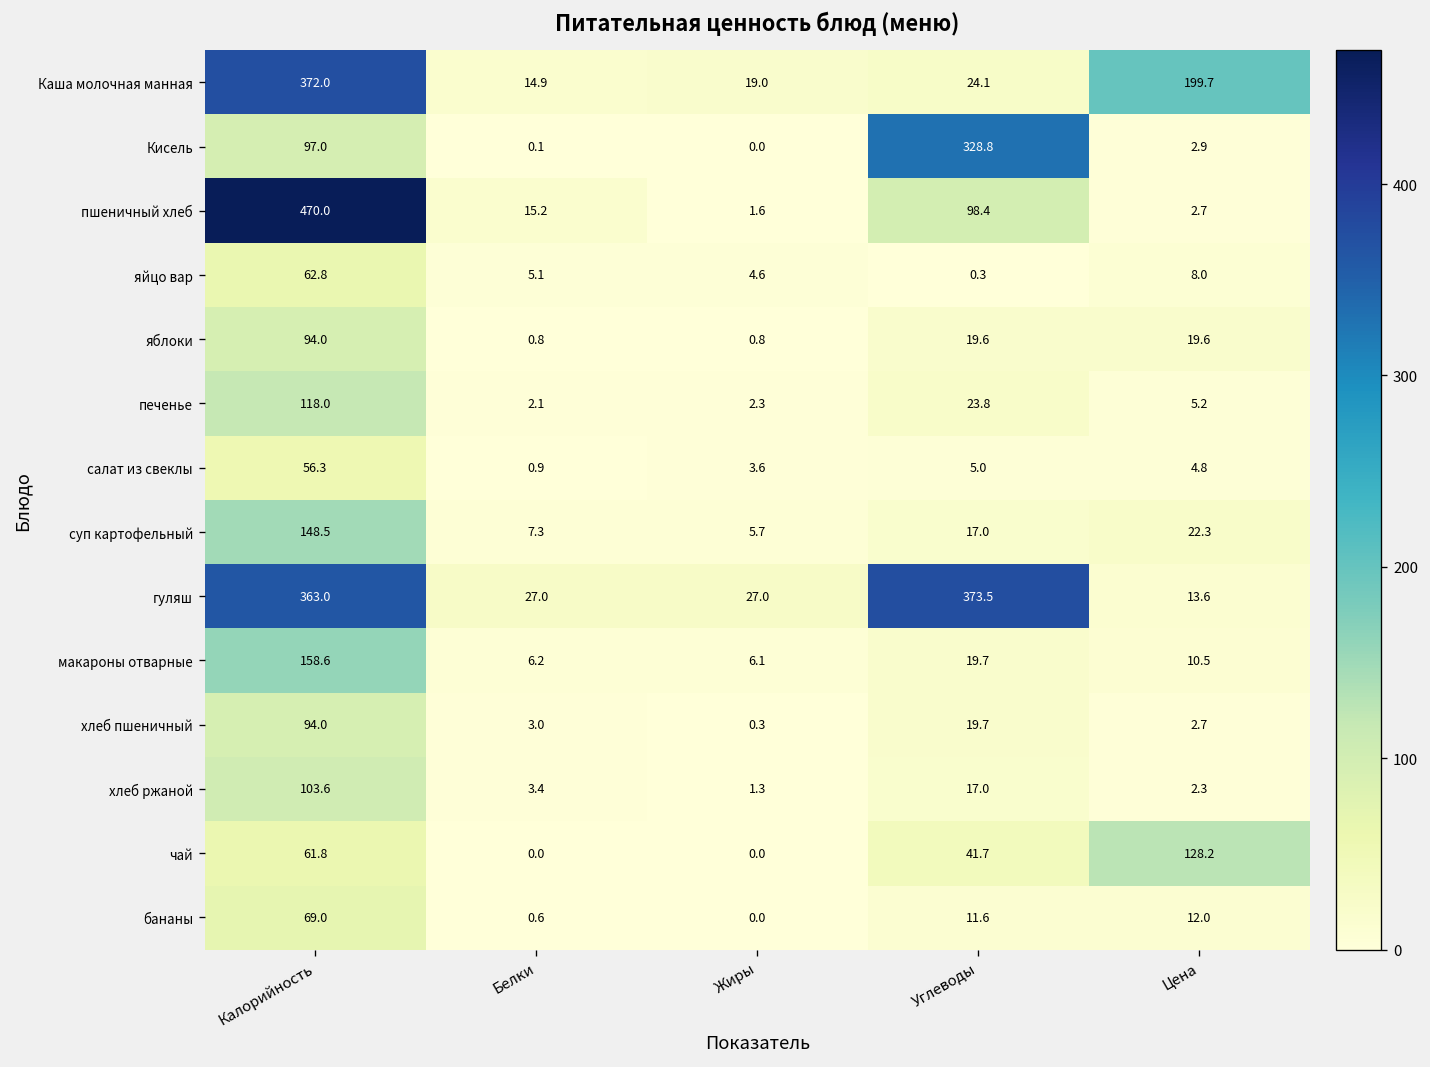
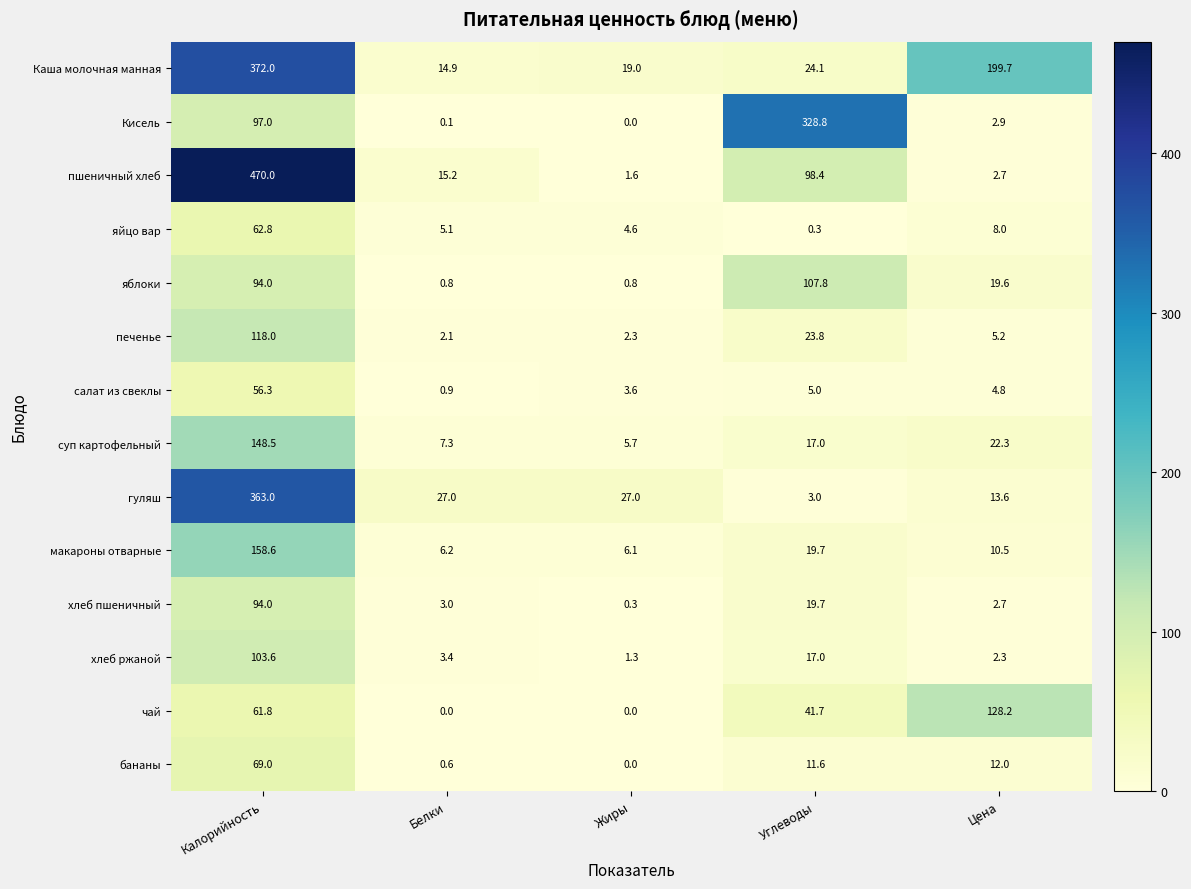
  {
    "Каша молочная манная": {
      "Калорийность": 372.0,
      "Белки": 14.9,
      "Жиры": 19.0,
      "Углеводы": 24.1,
      "Цена": 199.7
    },
    "Кисель": {
      "Калорийность": 97.0,
      "Белки": 0.1,
      "Жиры": 0.0,
      "Углеводы": 328.8,
      "Цена": 2.9
    },
    "пшеничный хлеб": {
      "Калорийность": 470.0,
      "Белки": 15.2,
      "Жиры": 1.6,
      "Углеводы": 98.4,
      "Цена": 2.7
    },
    "яйцо вар": {
      "Калорийность": 62.8,
      "Белки": 5.1,
      "Жиры": 4.6,
      "Углеводы": 0.3,
      "Цена": 8.0
    },
    "яблоки": {
      "Калорийность": 94.0,
      "Белки": 0.8,
      "Жиры": 0.8,
-     "Углеводы": 19.6,
+     "Углеводы": 107.8,
      "Цена": 19.6
    },
    "печенье": {
      "Калорийность": 118.0,
      "Белки": 2.1,
      "Жиры": 2.3,
      "Углеводы": 23.8,
      "Цена": 5.2
    },
    "салат из свеклы": {
      "Калорийность": 56.3,
      "Белки": 0.9,
      "Жиры": 3.6,
      "Углеводы": 5.0,
      "Цена": 4.8
    },
    "суп картофельный": {
      "Калорийность": 148.5,
      "Белки": 7.3,
      "Жиры": 5.7,
      "Углеводы": 17.0,
      "Цена": 22.3
    },
    "гуляш": {
      "Калорийность": 363.0,
      "Белки": 27.0,
      "Жиры": 27.0,
-     "Углеводы": 373.5,
+     "Углеводы": 3.0,
      "Цена": 13.6
    },
    "макароны отварные": {
      "Калорийность": 158.6,
      "Белки": 6.2,
      "Жиры": 6.1,
      "Углеводы": 19.7,
      "Цена": 10.5
    },
    "хлеб пшеничный": {
      "Калорийность": 94.0,
      "Белки": 3.0,
      "Жиры": 0.3,
      "Углеводы": 19.7,
      "Цена": 2.7
    },
    "хлеб ржаной": {
      "Калорийность": 103.6,
      "Белки": 3.4,
      "Жиры": 1.3,
      "Углеводы": 17.0,
      "Цена": 2.3
    },
    "чай": {
      "Калорийность": 61.8,
      "Белки": 0.0,
      "Жиры": 0.0,
      "Углеводы": 41.7,
      "Цена": 128.2
    },
    "бананы": {
      "Калорийность": 69.0,
      "Белки": 0.6,
      "Жиры": 0.0,
      "Углеводы": 11.6,
      "Цена": 12.0
    }
  }
